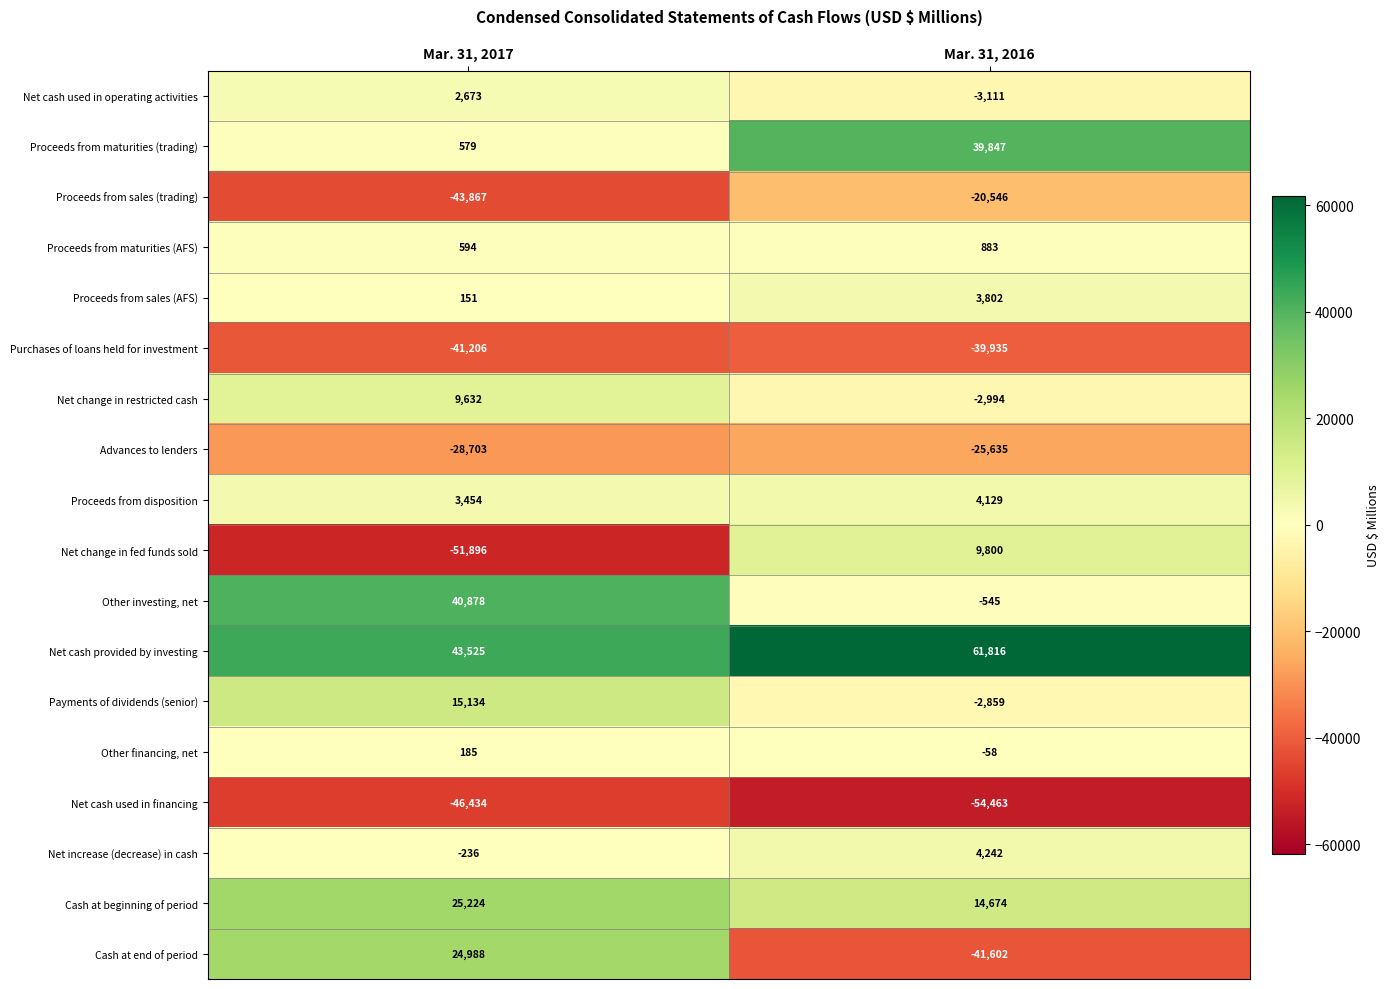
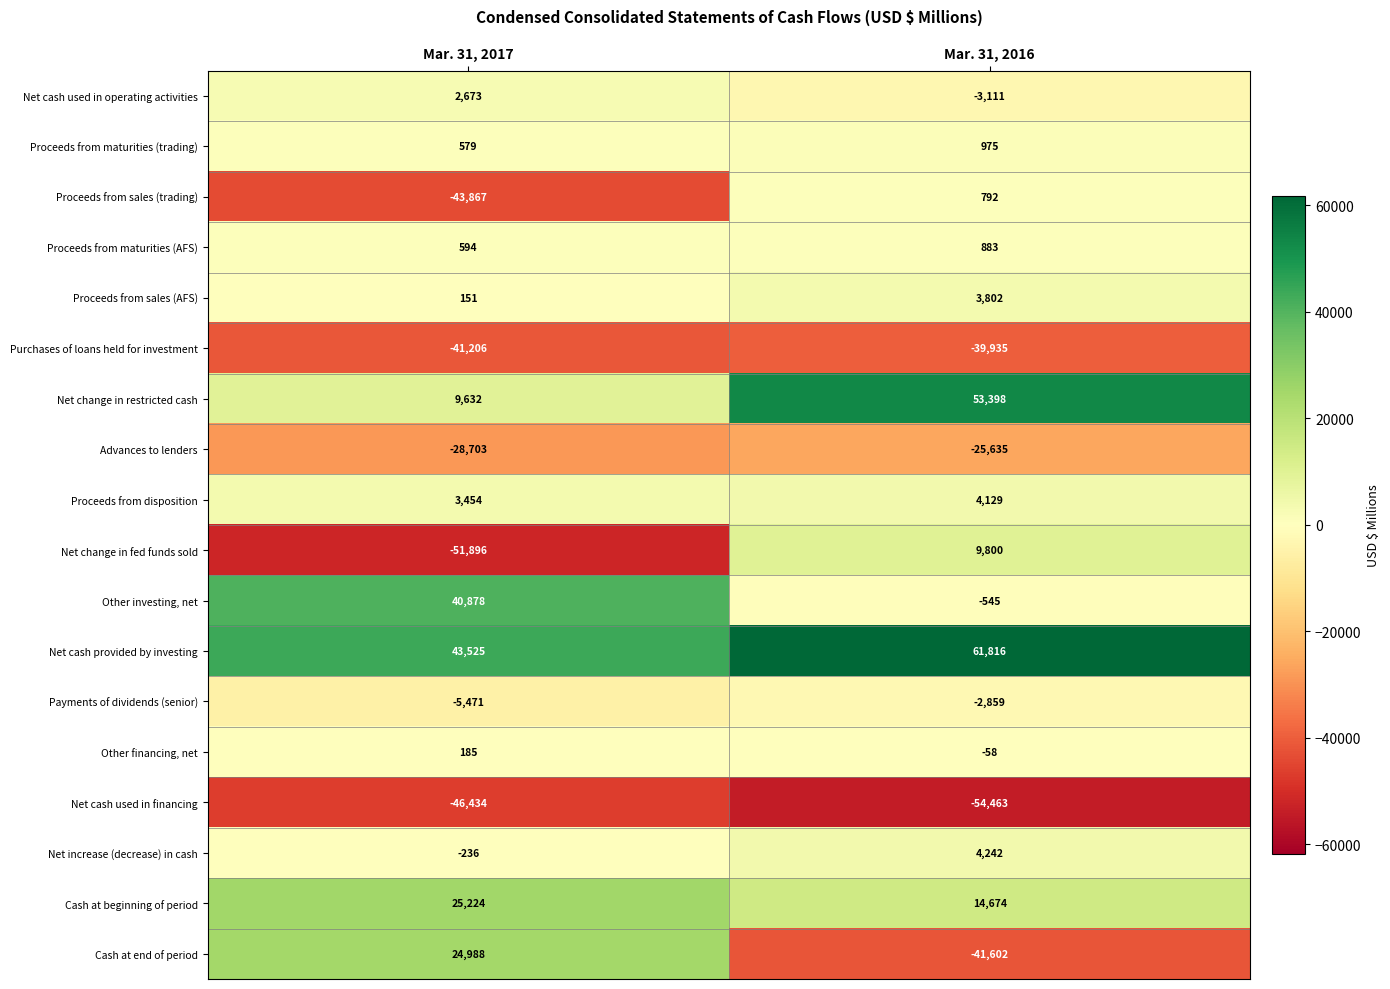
  {
    "Net cash used in operating activities": {
      "Mar. 31, 2017": "2,673",
      "Mar. 31, 2016": "-3,111"
    },
    "Proceeds from maturities (trading)": {
      "Mar. 31, 2017": "579",
-     "Mar. 31, 2016": "39,847"
+     "Mar. 31, 2016": "975"
    },
    "Proceeds from sales (trading)": {
      "Mar. 31, 2017": "-43,867",
-     "Mar. 31, 2016": "-20,546"
+     "Mar. 31, 2016": "792"
    },
    "Proceeds from maturities (AFS)": {
      "Mar. 31, 2017": "594",
      "Mar. 31, 2016": "883"
    },
    "Proceeds from sales (AFS)": {
      "Mar. 31, 2017": "151",
      "Mar. 31, 2016": "3,802"
    },
    "Purchases of loans held for investment": {
      "Mar. 31, 2017": "-41,206",
      "Mar. 31, 2016": "-39,935"
    },
    "Net change in restricted cash": {
      "Mar. 31, 2017": "9,632",
-     "Mar. 31, 2016": "-2,994"
+     "Mar. 31, 2016": "53,398"
    },
    "Advances to lenders": {
      "Mar. 31, 2017": "-28,703",
      "Mar. 31, 2016": "-25,635"
    },
    "Proceeds from disposition": {
      "Mar. 31, 2017": "3,454",
      "Mar. 31, 2016": "4,129"
    },
    "Net change in fed funds sold": {
      "Mar. 31, 2017": "-51,896",
      "Mar. 31, 2016": "9,800"
    },
    "Other investing, net": {
      "Mar. 31, 2017": "40,878",
      "Mar. 31, 2016": "-545"
    },
    "Net cash provided by investing": {
      "Mar. 31, 2017": "43,525",
      "Mar. 31, 2016": "61,816"
    },
    "Payments of dividends (senior)": {
-     "Mar. 31, 2017": "15,134",
+     "Mar. 31, 2017": "-5,471",
      "Mar. 31, 2016": "-2,859"
    },
    "Other financing, net": {
      "Mar. 31, 2017": "185",
      "Mar. 31, 2016": "-58"
    },
    "Net cash used in financing": {
      "Mar. 31, 2017": "-46,434",
      "Mar. 31, 2016": "-54,463"
    },
    "Net increase (decrease) in cash": {
      "Mar. 31, 2017": "-236",
      "Mar. 31, 2016": "4,242"
    },
    "Cash at beginning of period": {
      "Mar. 31, 2017": "25,224",
      "Mar. 31, 2016": "14,674"
    },
    "Cash at end of period": {
      "Mar. 31, 2017": "24,988",
      "Mar. 31, 2016": "-41,602"
    }
  }
